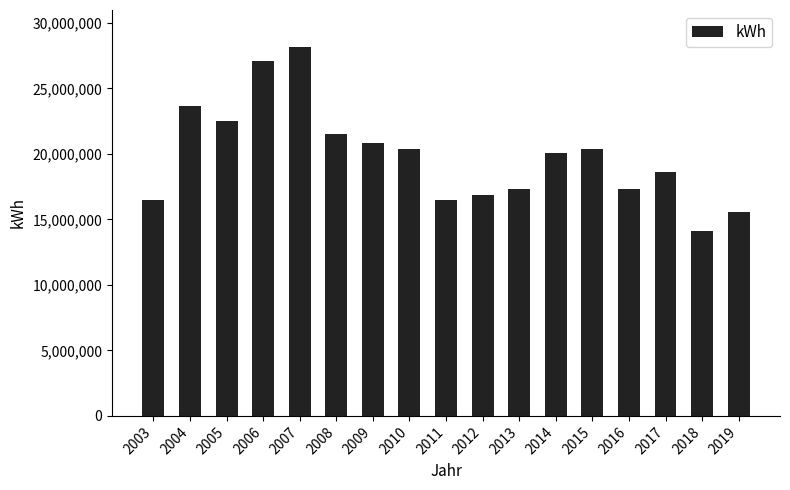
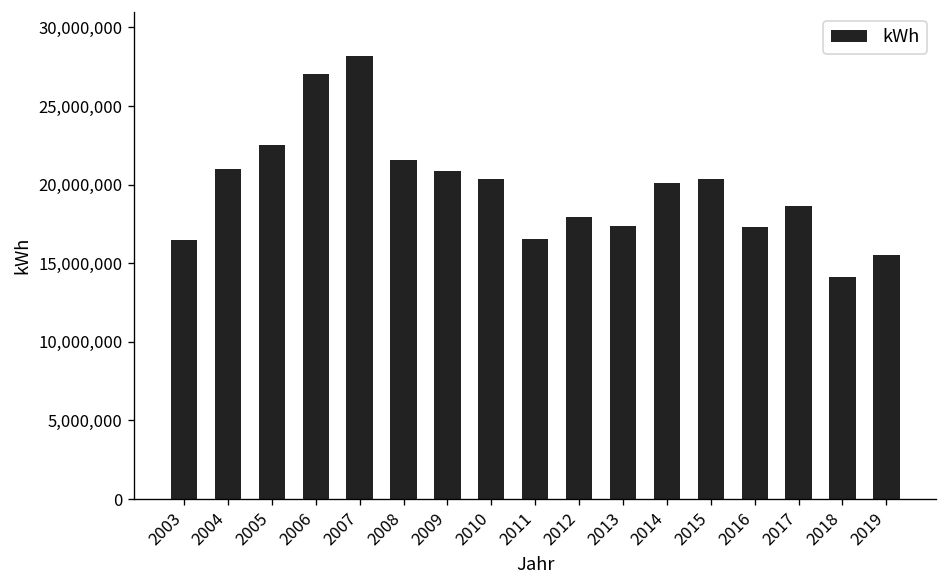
  {
    "2003": "16,500,000",
-   "2004": "23,600,000",
+   "2004": "21,000,000",
    "2005": "22,500,000",
    "2006": "27,100,000",
    "2007": "28,200,000",
    "2008": "21,500,000",
    "2009": "20,900,000",
    "2010": "20,400,000",
    "2011": "16,500,000",
-   "2012": "16,900,000",
+   "2012": "17,900,000",
    "2013": "17,300,000",
    "2014": "20,100,000",
    "2015": "20,400,000",
    "2016": "17,300,000",
    "2017": "18,600,000",
    "2018": "14,100,000",
    "2019": "15,600,000"
  }
